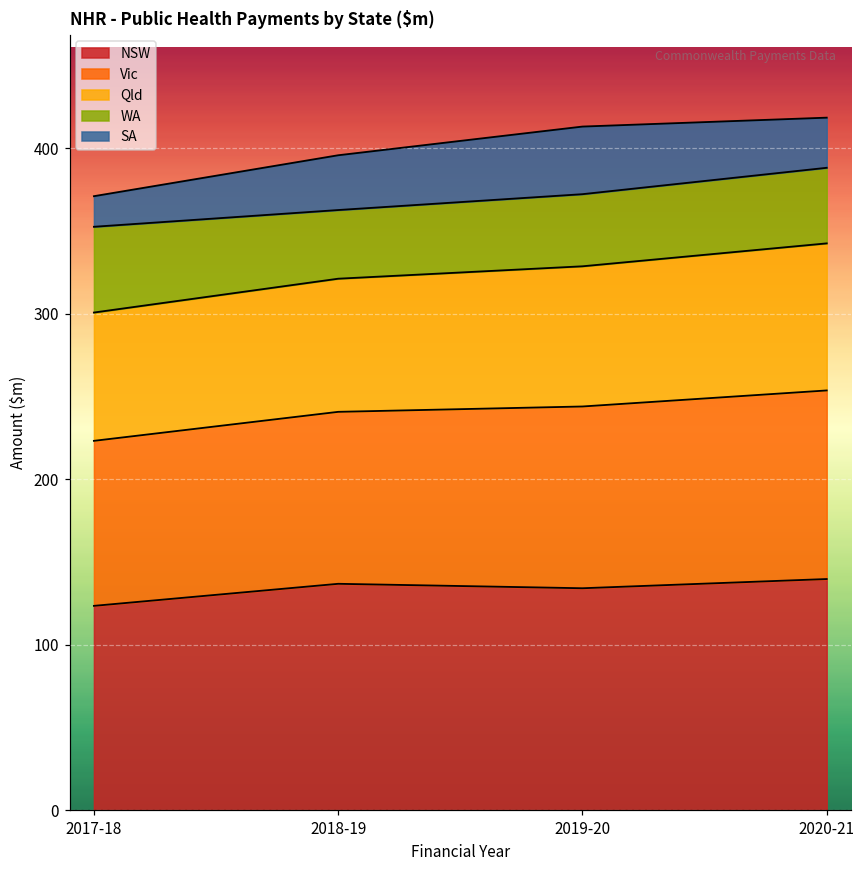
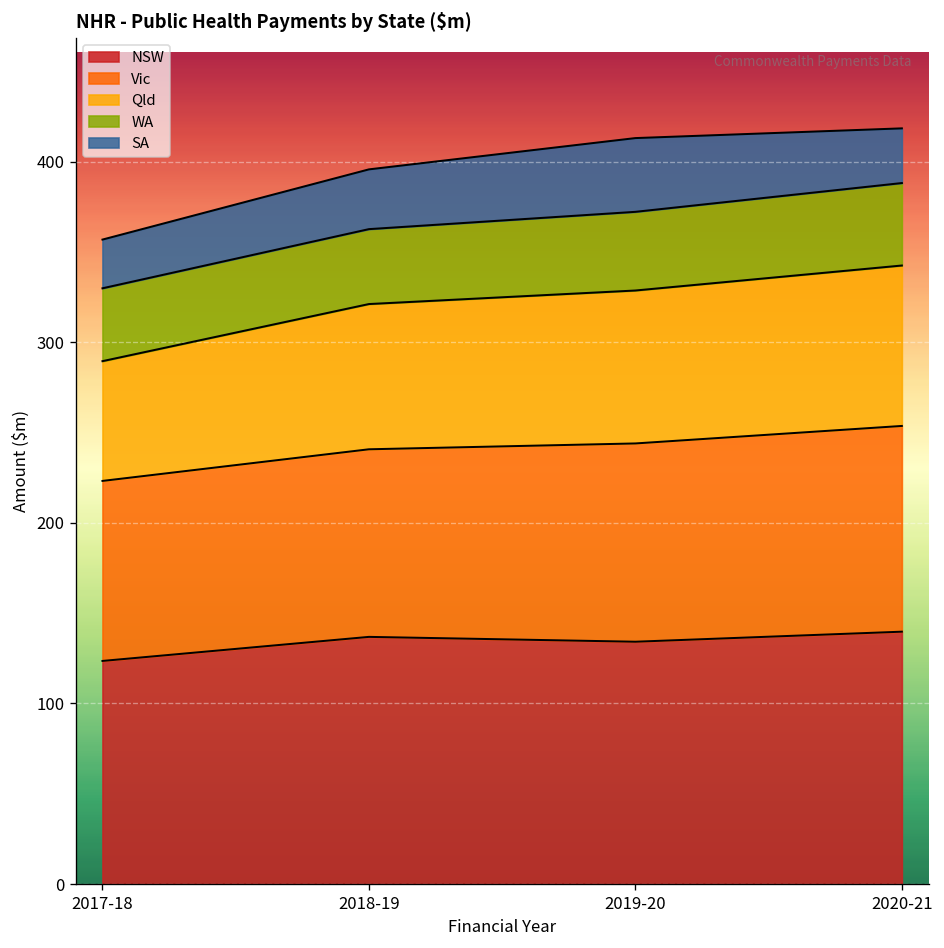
  {
    "NSW": {
      "2017-18": 124,
      "2018-19": 137,
      "2019-20": 134,
      "2020-21": 140
    },
    "Vic": {
      "2017-18": 100,
      "2018-19": 104,
      "2019-20": 110,
      "2020-21": 114
    },
    "Qld": {
-     "2017-18": 77,
+     "2017-18": 66,
      "2018-19": 80,
      "2019-20": 85,
      "2020-21": 89
    },
    "WA": {
-     "2017-18": 52,
+     "2017-18": 40,
      "2018-19": 41,
      "2019-20": 44,
      "2020-21": 46
    },
    "SA": {
-     "2017-18": 18,
+     "2017-18": 27,
      "2018-19": 33,
      "2019-20": 41,
      "2020-21": 30
    }
  }
